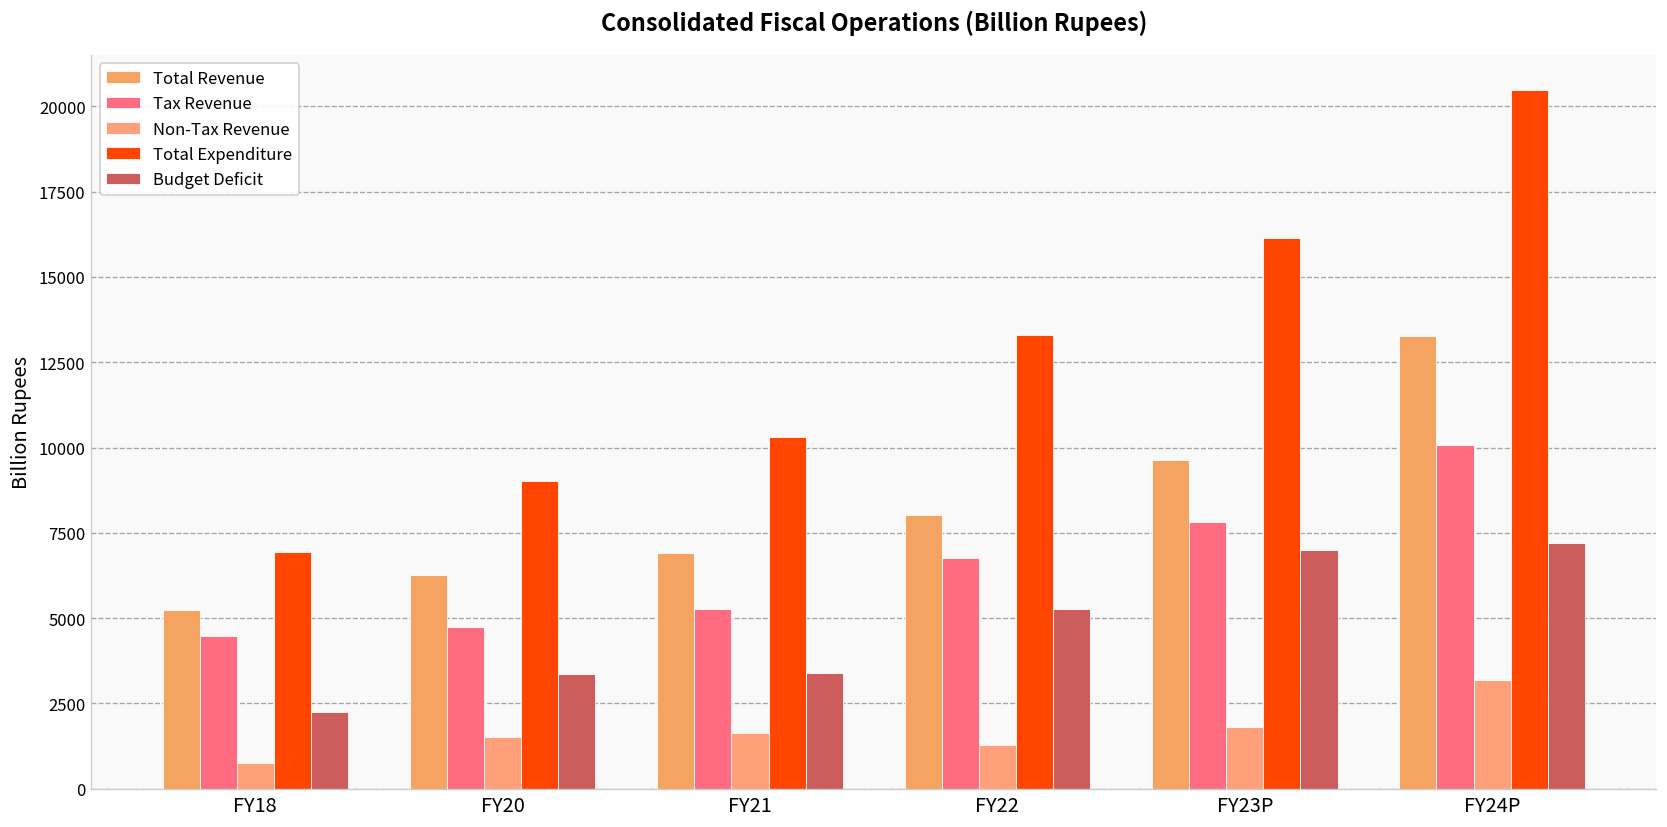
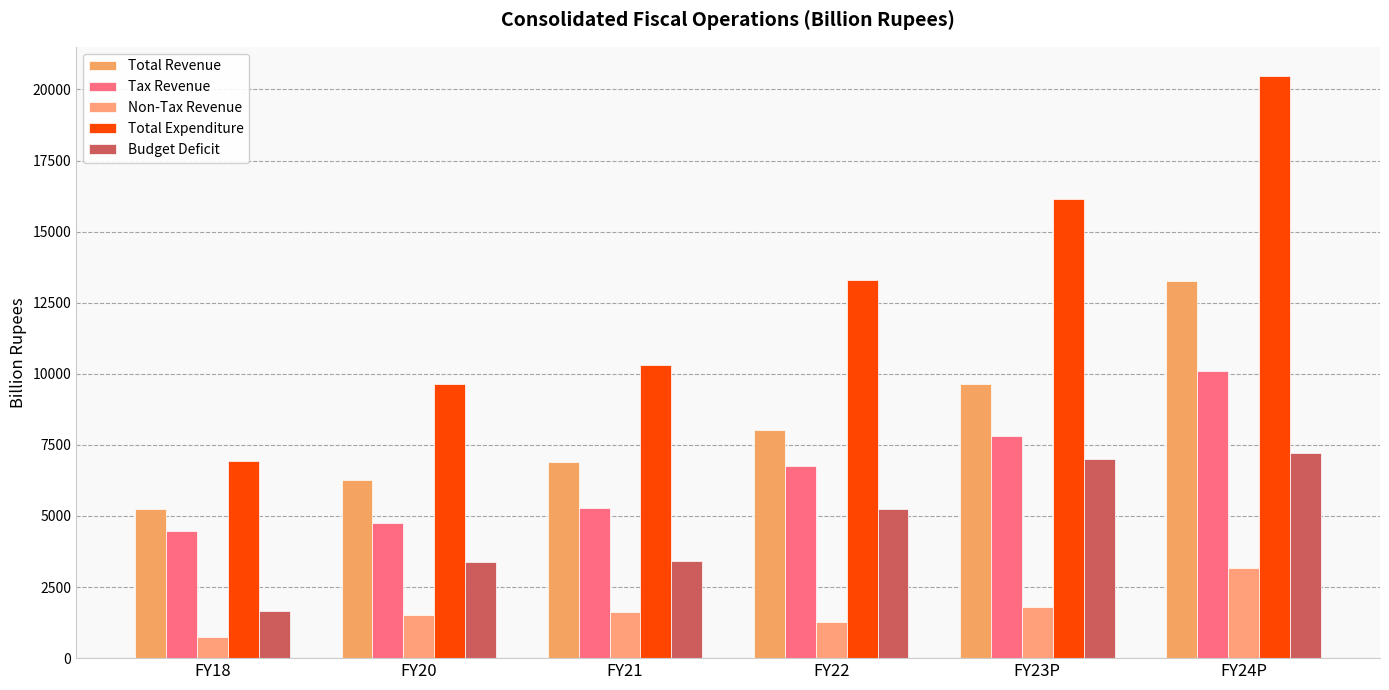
  {
    "Total Expenditure": {
      "FY18": 6900,
-     "FY20": 9000,
+     "FY20": 9600,
      "FY21": 10300,
      "FY22": 13300,
      "FY23P": 16200,
      "FY24P": 20500
    },
    "Budget Deficit": {
-     "FY18": 2300,
+     "FY18": 1700,
      "FY20": 3400,
      "FY21": 3400,
      "FY22": 5300,
      "FY23P": 7000,
      "FY24P": 7200
    }
  }
